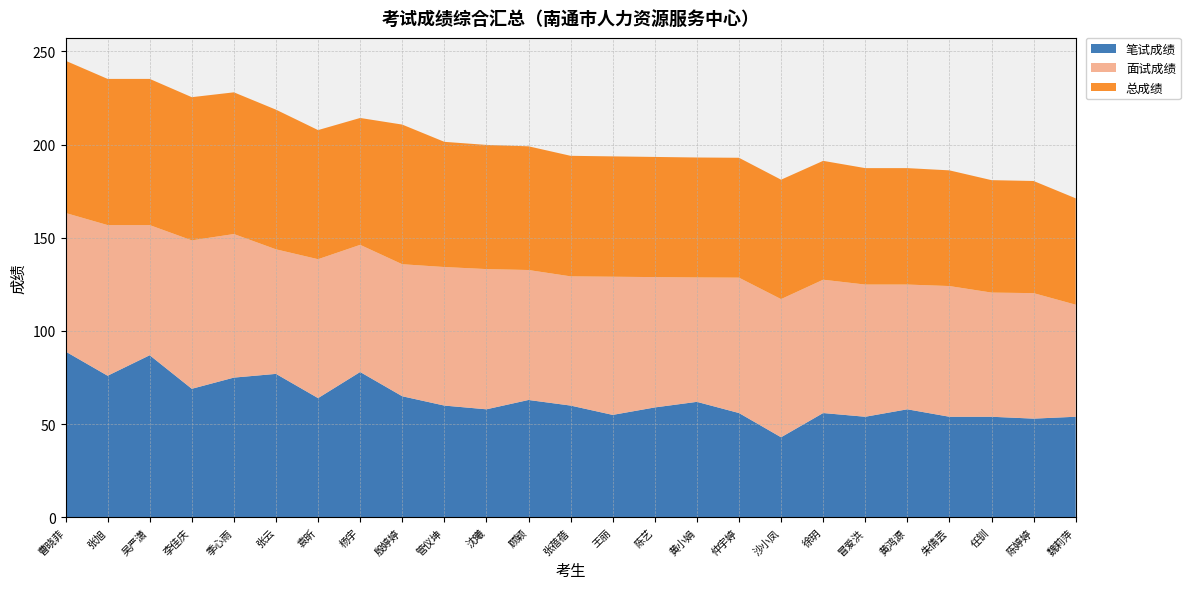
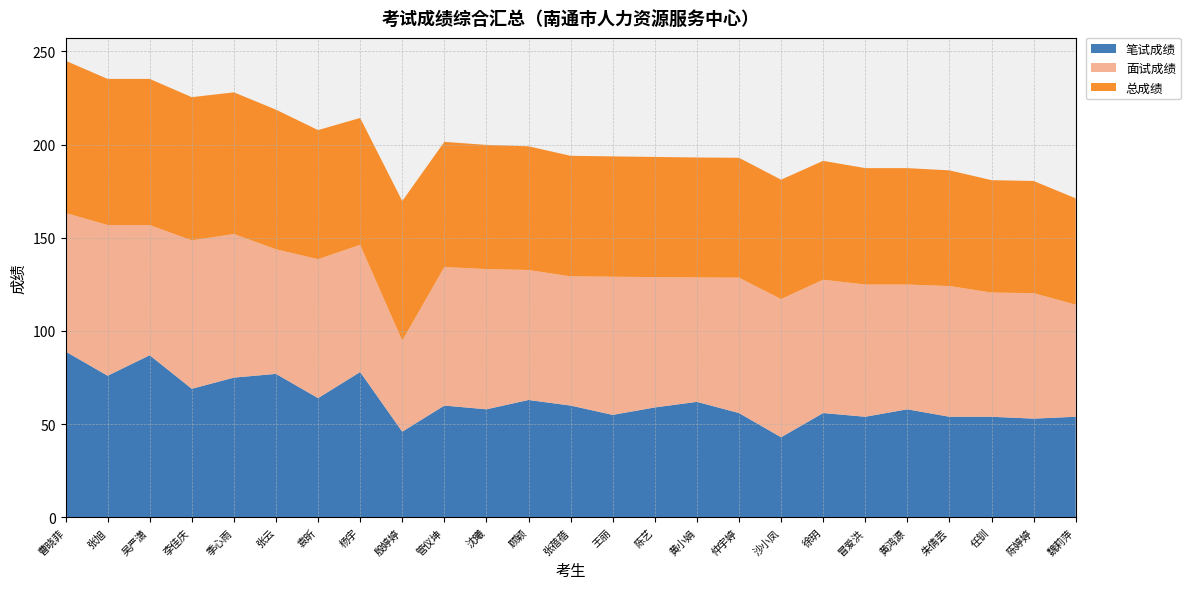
  {
    "笔试成绩": {
      "曹晓菲": 89,
      "张旭": 76,
      "吴严潇": 87,
      "李佳庆": 69,
      "季心雨": 75,
      "张云": 77,
      "袁昕": 64,
      "杨宇": 78,
-     "殷婷婷": 65,
+     "殷婷婷": 46,
      "管仪坤": 60,
      "沈曦": 58,
      "顾颖": 63,
      "张蓓蓓": 60,
      "王丽": 55,
      "陈艺": 59,
      "黄小娟": 62,
      "仲宇婷": 56,
      "沙小凤": 43,
      "徐玥": 56,
      "冒爱洪": 54,
      "黄鸿源": 58,
      "朱倩芸": 54,
      "任钏": 54,
      "陈婷婷": 53,
      "魏莉萍": 54
    },
    "面试成绩": {
      "曹晓菲": 74,
      "张旭": 81,
      "吴严潇": 70,
      "李佳庆": 80,
      "季心雨": 77,
      "张云": 67,
      "袁昕": 75,
      "杨宇": 68,
-     "殷婷婷": 71,
+     "殷婷婷": 49,
      "管仪坤": 74,
      "沈曦": 75,
      "顾颖": 70,
      "张蓓蓓": 69,
      "王丽": 74,
      "陈艺": 70,
      "黄小娟": 67,
      "仲宇婷": 73,
      "沙小凤": 74,
      "徐玥": 72,
      "冒爱洪": 71,
      "黄鸿源": 67,
      "朱倩芸": 70,
      "任钏": 67,
      "陈婷婷": 67,
      "魏莉萍": 60
    },
    "总成绩": {
      "曹晓菲": 82,
      "张旭": 78,
      "吴严潇": 78,
      "李佳庆": 77,
      "季心雨": 76,
      "张云": 75,
      "袁昕": 69,
      "杨宇": 68,
      "殷婷婷": 75,
      "管仪坤": 67,
      "沈曦": 67,
      "顾颖": 66,
      "张蓓蓓": 65,
      "王丽": 65,
      "陈艺": 64,
      "黄小娟": 64,
      "仲宇婷": 64,
      "沙小凤": 64,
      "徐玥": 64,
      "冒爱洪": 62,
      "黄鸿源": 62,
      "朱倩芸": 62,
      "任钏": 60,
      "陈婷婷": 60,
      "魏莉萍": 57
    }
  }
